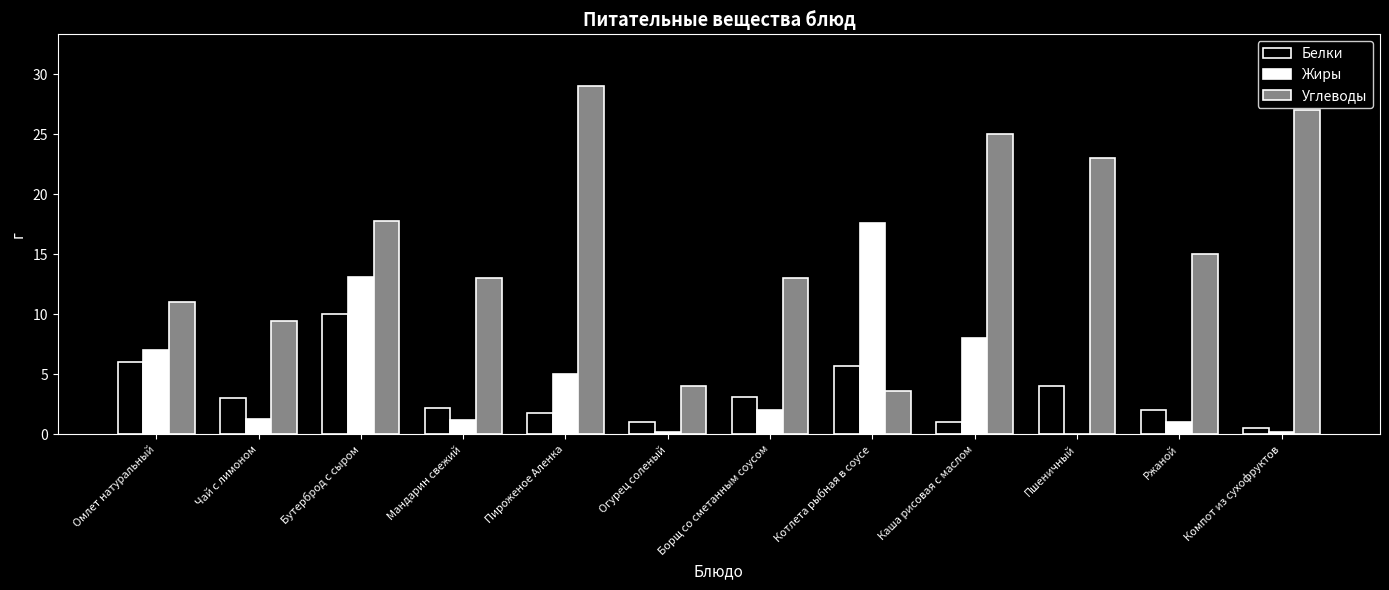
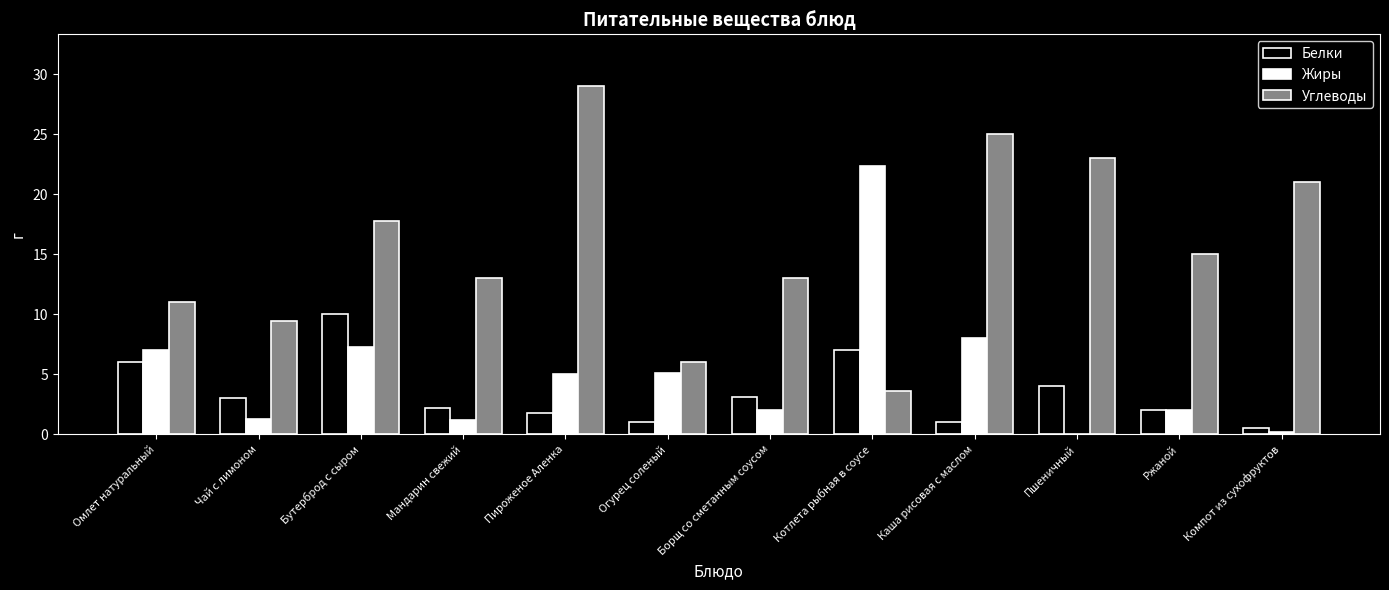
  {
    "Белки": {
      "Омлет натуральный": 6.0,
      "Чай с лимоном": 3.0,
      "Бутерброд с сыром": 10.0,
      "Мандарин свежий": 2.2,
      "Пироженое Аленка": 1.8,
      "Огурец соленый": 1.0,
      "Борщ со сметанным соусом": 3.1,
-     "Котлета рыбная в соусе": 5.7,
+     "Котлета рыбная в соусе": 7.0,
      "Каша рисовая с маслом": 1.0,
      "Пшеничный": 4.0,
      "Ржаной": 2.0,
      "Компот из сухофруктов": 0.5
    },
    "Жиры": {
      "Омлет натуральный": 7.0,
      "Чай с лимоном": 1.3,
-     "Бутерброд с сыром": 13.1,
+     "Бутерброд с сыром": 7.3,
      "Мандарин свежий": 1.2,
      "Пироженое Аленка": 5.0,
-     "Огурец соленый": 0.2,
+     "Огурец соленый": 5.2,
      "Борщ со сметанным соусом": 2.0,
-     "Котлета рыбная в соусе": 17.6,
+     "Котлета рыбная в соусе": 22.4,
      "Каша рисовая с маслом": 8.0,
      "Пшеничный": 0.0,
-     "Ржаной": 1
+     "Ржаной": 2
    },
    "Углеводы": {
      "Омлет натуральный": 11,
      "Чай с лимоном": 9.5,
      "Бутерброд с сыром": 17.8,
      "Мандарин свежий": 13,
      "Пироженое Аленка": 29,
-     "Огурец соленый": 4,
+     "Огурец соленый": 6,
      "Борщ со сметанным соусом": 13,
      "Котлета рыбная в соусе": 3.6,
      "Каша рисовая с маслом": 25,
      "Пшеничный": 23,
      "Ржаной": 15,
-     "Компот из сухофруктов": 27
+     "Компот из сухофруктов": 21
    }
  }
